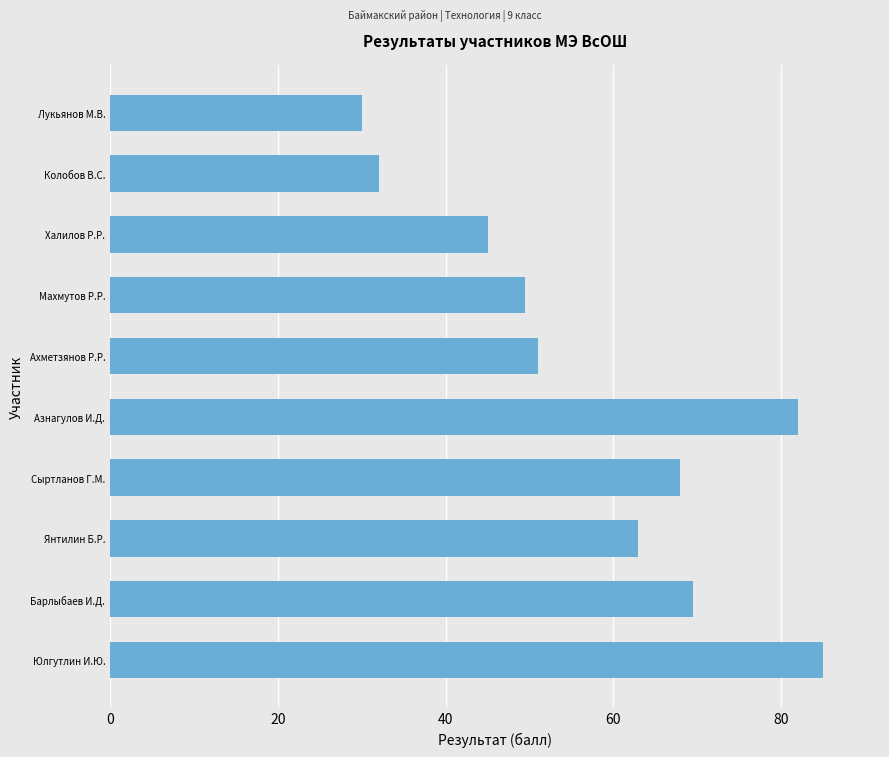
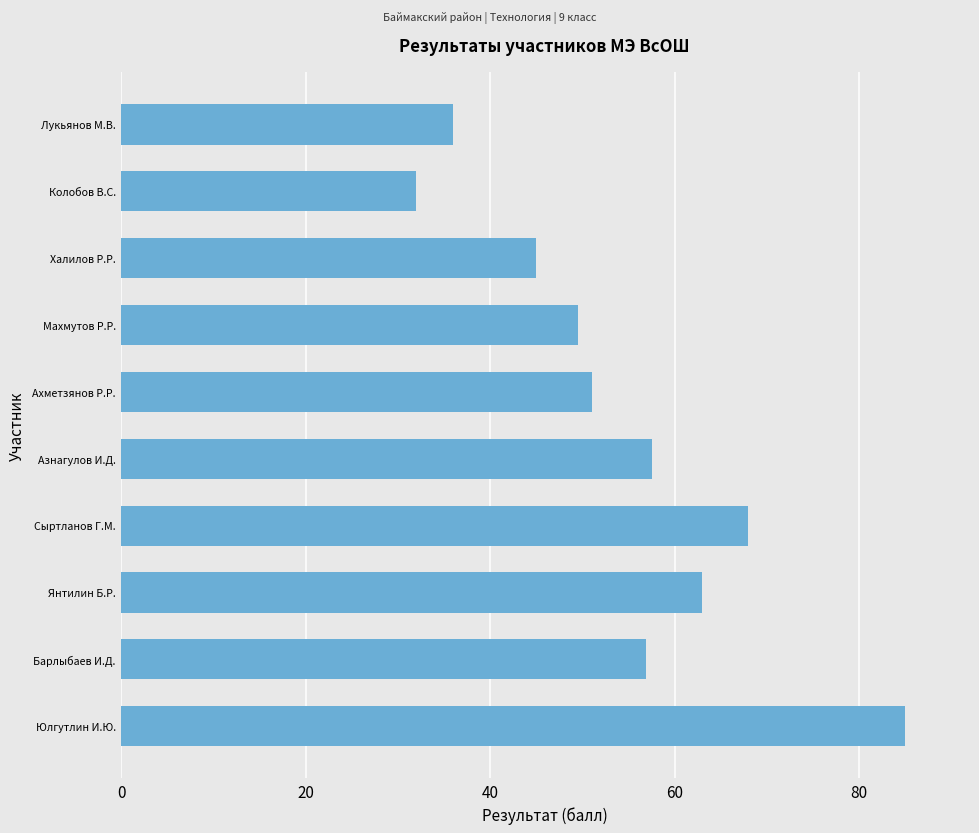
  {
-   "Лукьянов М.В.": 30,
+   "Лукьянов М.В.": 36,
    "Колобов В.С.": 32,
    "Халилов Р.Р.": 45,
    "Махмутов Р.Р.": 50,
    "Ахметзянов Р.Р.": 51,
-   "Азнагулов И.Д.": 82,
+   "Азнагулов И.Д.": 58,
    "Сыртланов Г.М.": 68,
    "Янтилин Б.Р.": 63,
-   "Барлыбаев И.Д.": 70,
+   "Барлыбаев И.Д.": 57,
    "Юлгутлин И.Ю.": 85
  }
